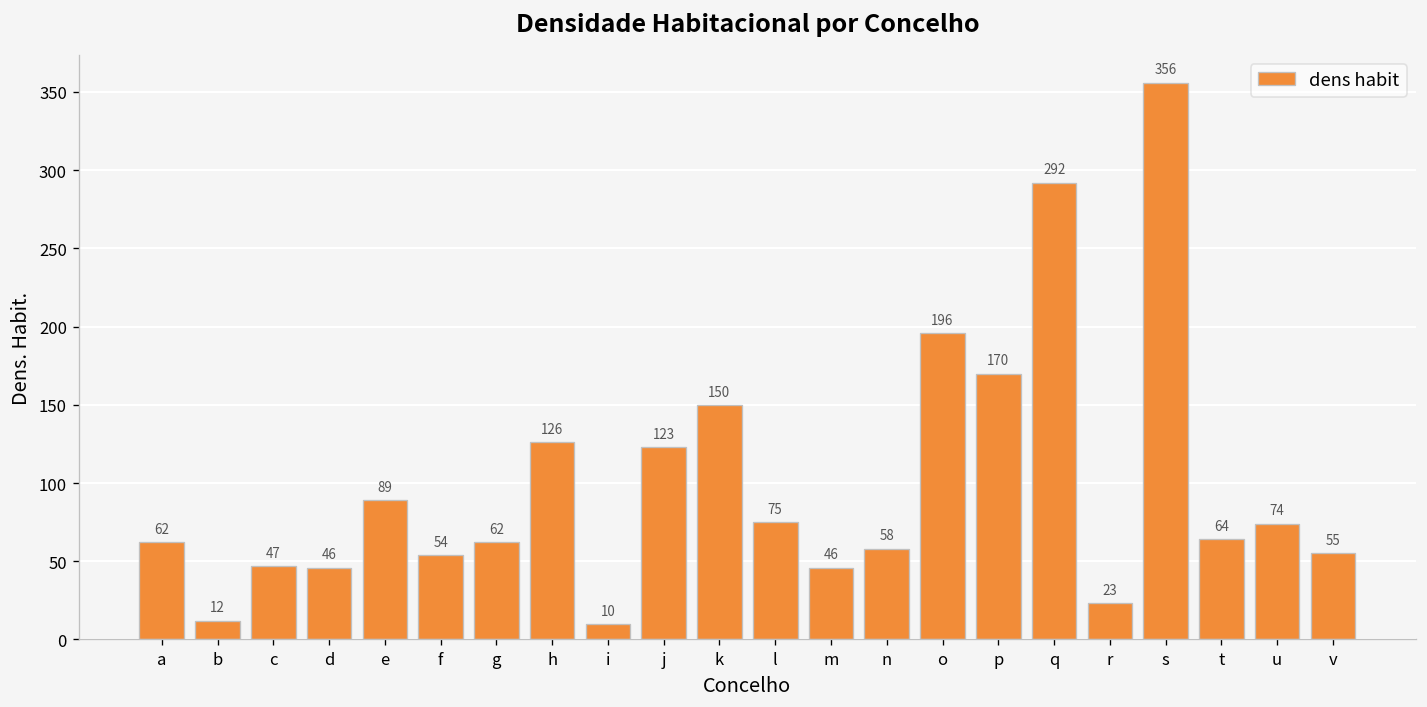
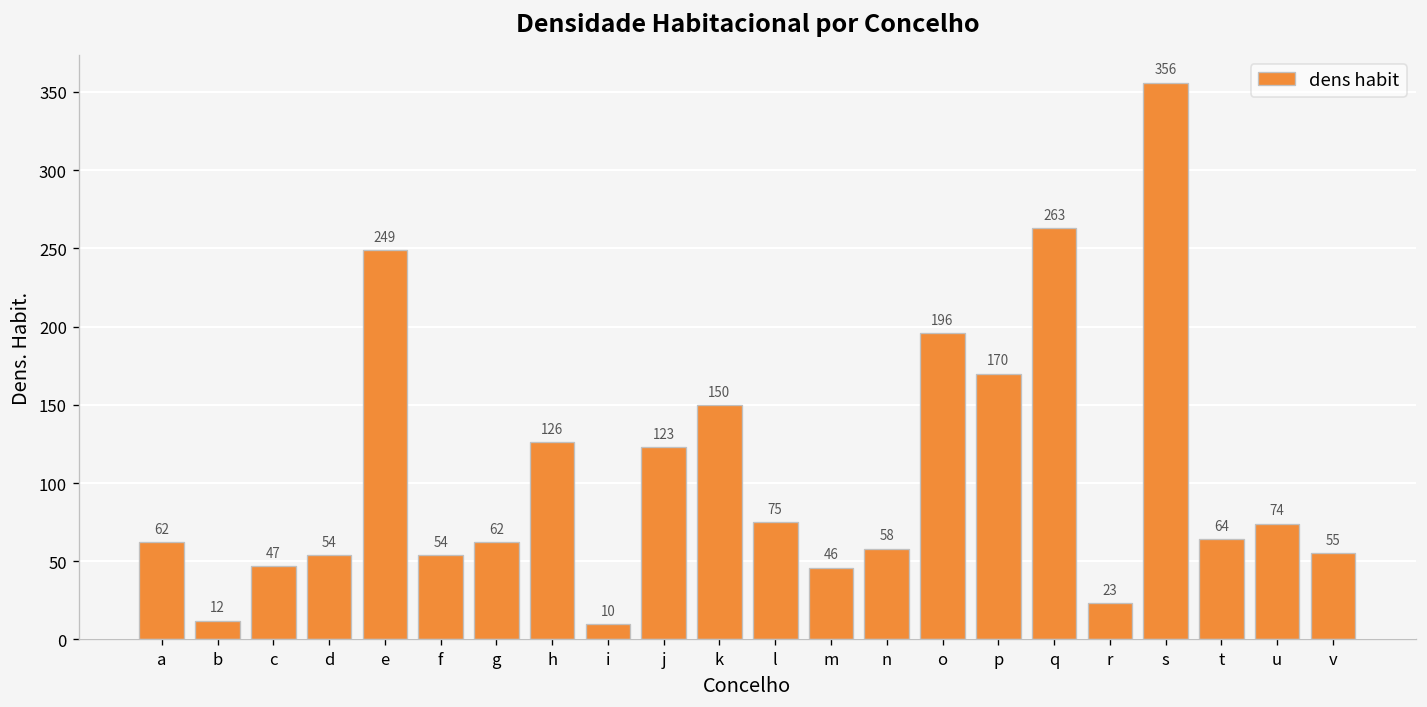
  {
    "a": 62,
    "b": 12,
    "c": 47,
-   "d": 46,
-   "e": 89,
+   "d": 54,
+   "e": 249,
    "f": 54,
    "g": 62,
    "h": 126,
    "i": 10,
    "j": 123,
    "k": 150,
    "l": 75,
    "m": 46,
    "n": 58,
    "o": 196,
    "p": 170,
-   "q": 292,
+   "q": 263,
    "r": 23,
    "s": 356,
    "t": 64,
    "u": 74,
    "v": 55
  }
